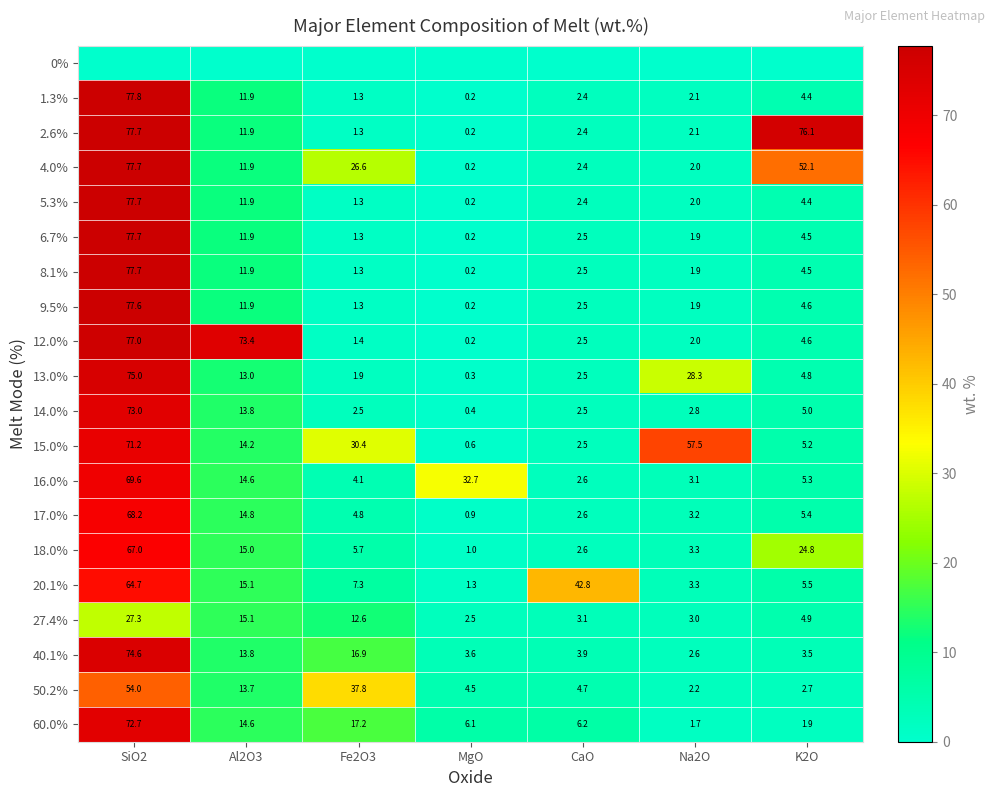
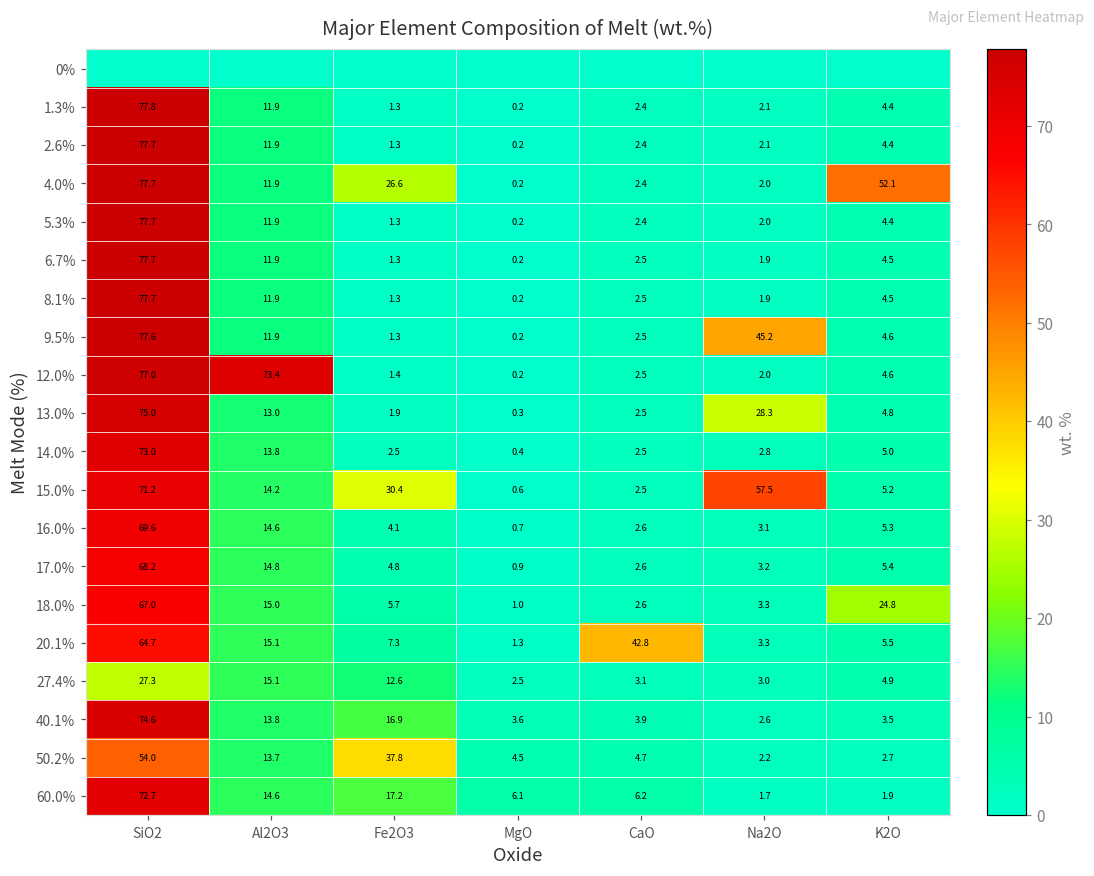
  {
    "1.3%": {
      "SiO2": 77.8,
      "Al2O3": 11.9,
      "Fe2O3": 1.3,
      "MgO": 0.2,
      "CaO": 2.4,
      "Na2O": 2.1,
      "K2O": 4.4
    },
    "2.6%": {
      "SiO2": 77.7,
      "Al2O3": 11.9,
      "Fe2O3": 1.3,
      "MgO": 0.2,
      "CaO": 2.4,
      "Na2O": 2.1,
-     "K2O": 76.1
+     "K2O": 4.4
    },
    "4.0%": {
      "SiO2": 77.7,
      "Al2O3": 11.9,
      "Fe2O3": 26.6,
      "MgO": 0.2,
      "CaO": 2.4,
      "Na2O": 2.0,
      "K2O": 52.1
    },
    "5.3%": {
      "SiO2": 77.7,
      "Al2O3": 11.9,
      "Fe2O3": 1.3,
      "MgO": 0.2,
      "CaO": 2.4,
      "Na2O": 2.0,
      "K2O": 4.4
    },
    "6.7%": {
      "SiO2": 77.7,
      "Al2O3": 11.9,
      "Fe2O3": 1.3,
      "MgO": 0.2,
      "CaO": 2.5,
      "Na2O": 1.9,
      "K2O": 4.5
    },
    "8.1%": {
      "SiO2": 77.7,
      "Al2O3": 11.9,
      "Fe2O3": 1.3,
      "MgO": 0.2,
      "CaO": 2.5,
      "Na2O": 1.9,
      "K2O": 4.5
    },
    "9.5%": {
      "SiO2": 77.6,
      "Al2O3": 11.9,
      "Fe2O3": 1.3,
      "MgO": 0.2,
      "CaO": 2.5,
-     "Na2O": 1.9,
+     "Na2O": 45.2,
      "K2O": 4.6
    },
    "12.0%": {
      "SiO2": 77.0,
      "Al2O3": 73.4,
      "Fe2O3": 1.4,
      "MgO": 0.2,
      "CaO": 2.5,
      "Na2O": 2.0,
      "K2O": 4.6
    },
    "13.0%": {
      "SiO2": 75.0,
      "Al2O3": 13.0,
      "Fe2O3": 1.9,
      "MgO": 0.3,
      "CaO": 2.5,
      "Na2O": 28.3,
      "K2O": 4.8
    },
    "14.0%": {
      "SiO2": 73.0,
      "Al2O3": 13.8,
      "Fe2O3": 2.5,
      "MgO": 0.4,
      "CaO": 2.5,
      "Na2O": 2.8,
      "K2O": 5.0
    },
    "15.0%": {
      "SiO2": 71.2,
      "Al2O3": 14.2,
      "Fe2O3": 30.4,
      "MgO": 0.6,
      "CaO": 2.5,
      "Na2O": 57.5,
      "K2O": 5.2
    },
    "16.0%": {
      "SiO2": 69.6,
      "Al2O3": 14.6,
      "Fe2O3": 4.1,
-     "MgO": 32.7,
+     "MgO": 0.7,
      "CaO": 2.6,
      "Na2O": 3.1,
      "K2O": 5.3
    },
    "17.0%": {
      "SiO2": 68.2,
      "Al2O3": 14.8,
      "Fe2O3": 4.8,
      "MgO": 0.9,
      "CaO": 2.6,
      "Na2O": 3.2,
      "K2O": 5.4
    },
    "18.0%": {
      "SiO2": 67.0,
      "Al2O3": 15.0,
      "Fe2O3": 5.7,
      "MgO": 1.0,
      "CaO": 2.6,
      "Na2O": 3.3,
      "K2O": 24.8
    },
    "20.1%": {
      "SiO2": 64.7,
      "Al2O3": 15.1,
      "Fe2O3": 7.3,
      "MgO": 1.3,
      "CaO": 42.8,
      "Na2O": 3.3,
      "K2O": 5.5
    },
    "27.4%": {
      "SiO2": 27.3,
      "Al2O3": 15.1,
      "Fe2O3": 12.6,
      "MgO": 2.5,
      "CaO": 3.1,
      "Na2O": 3.0,
      "K2O": 4.9
    },
    "40.1%": {
      "SiO2": 74.6,
      "Al2O3": 13.8,
      "Fe2O3": 16.9,
      "MgO": 3.6,
      "CaO": 3.9,
      "Na2O": 2.6,
      "K2O": 3.5
    },
    "50.2%": {
      "SiO2": 54.0,
      "Al2O3": 13.7,
      "Fe2O3": 37.8,
      "MgO": 4.5,
      "CaO": 4.7,
      "Na2O": 2.2,
      "K2O": 2.7
    },
    "60.0%": {
      "SiO2": 72.7,
      "Al2O3": 14.6,
      "Fe2O3": 17.2,
      "MgO": 6.1,
      "CaO": 6.2,
      "Na2O": 1.7,
      "K2O": 1.9
    }
  }
